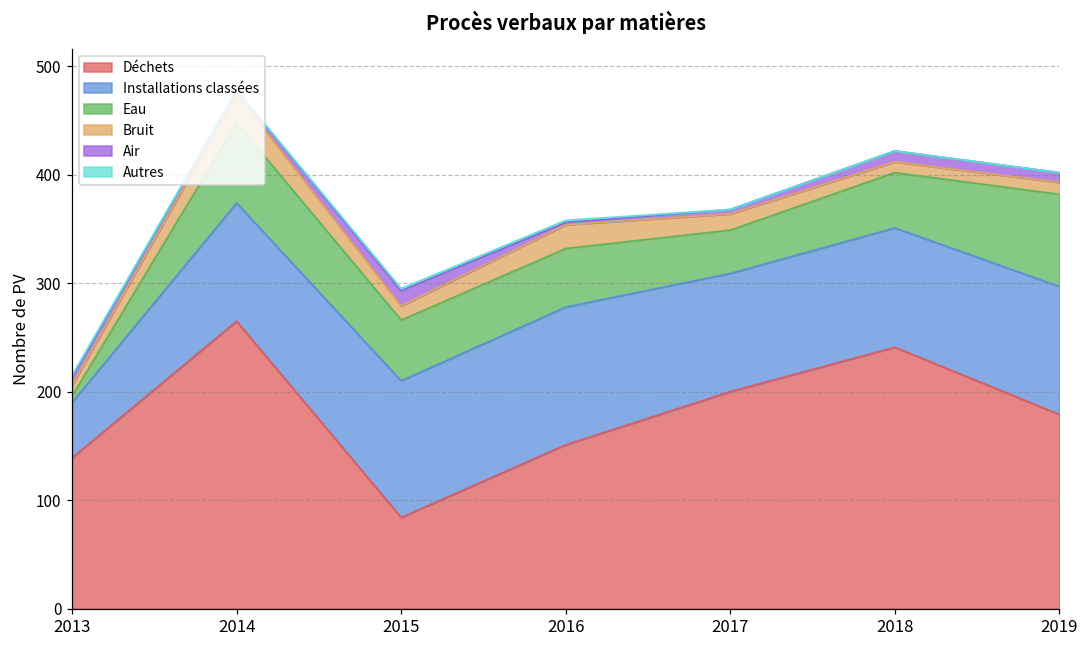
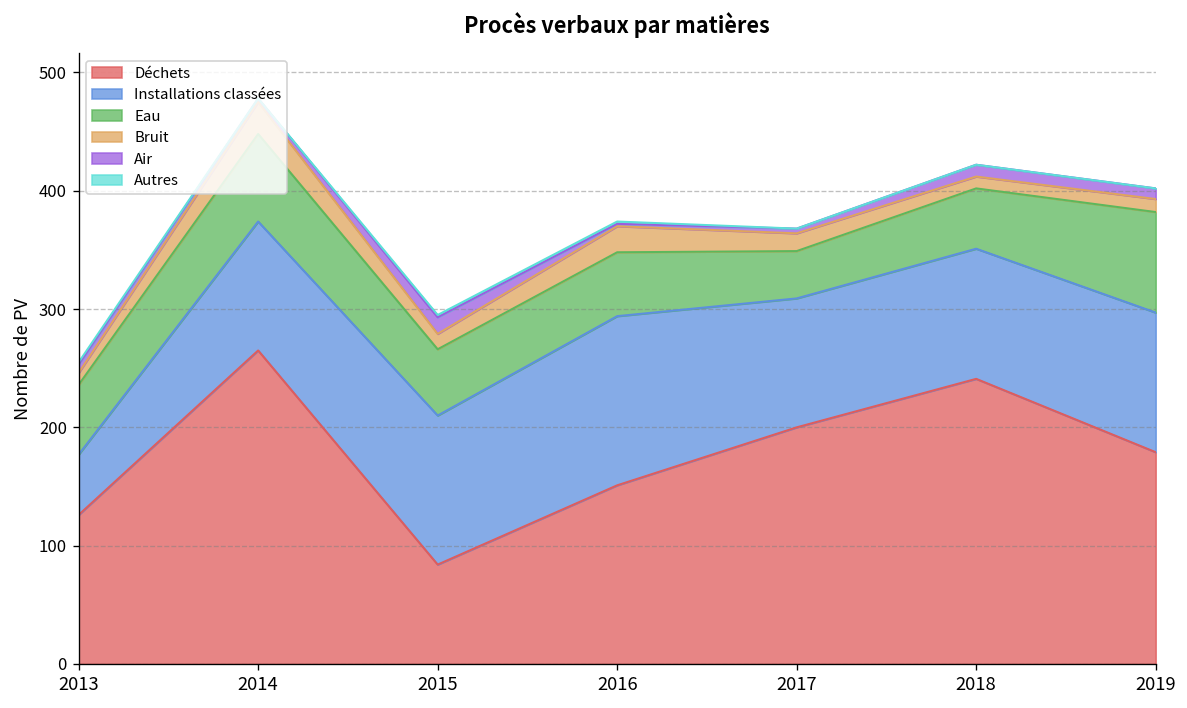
  {
    "Déchets": {
-     "2013": 140,
+     "2013": 130,
      "2014": 270,
      "2015": 80,
      "2016": 150,
      "2017": 200,
      "2018": 240,
      "2019": 180
    },
    "Installations classées": {
      "2013": 50,
      "2014": 110,
      "2015": 130,
-     "2016": 130,
+     "2016": 140,
      "2017": 110,
      "2018": 110,
      "2019": 120
    },
    "Eau": {
-     "2013": 10,
+     "2013": 60,
      "2015": 60,
      "2016": 50,
      "2017": 40,
      "2018": 50,
      "2019": 90
    },
    "Bruit": {
      "2013": 10,
      "2015": 10,
      "2017": 20,
      "2018": 10,
      "2019": 10
    }
  }
